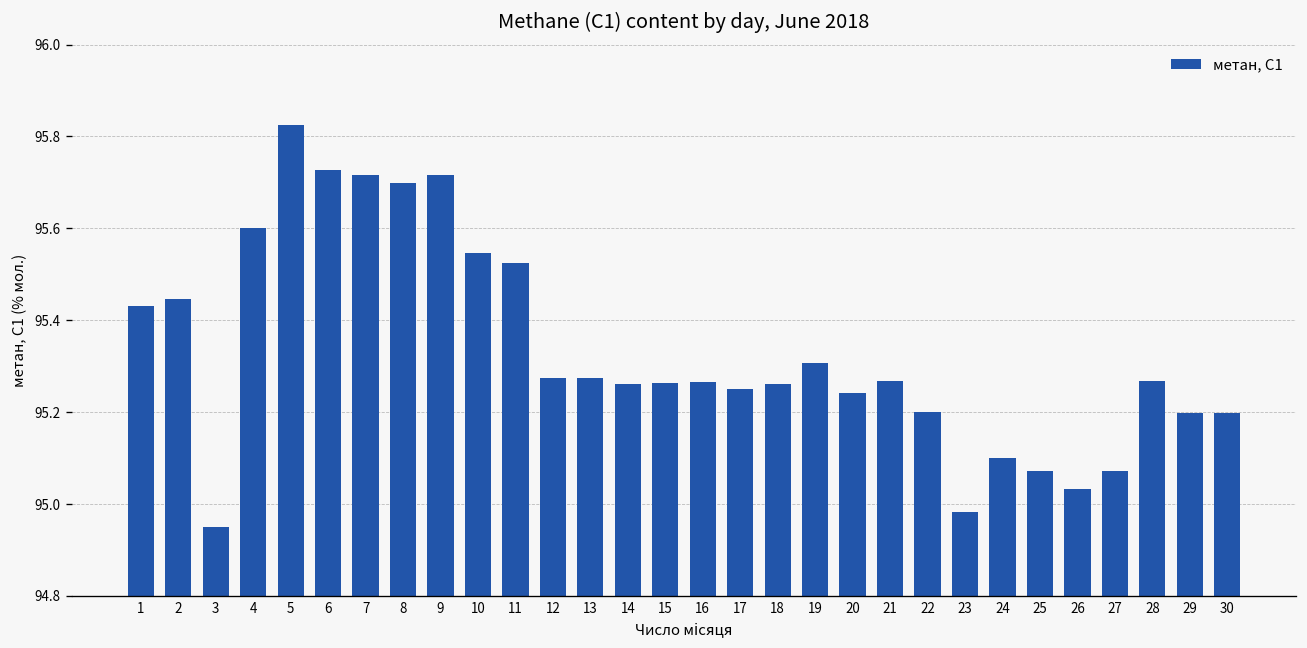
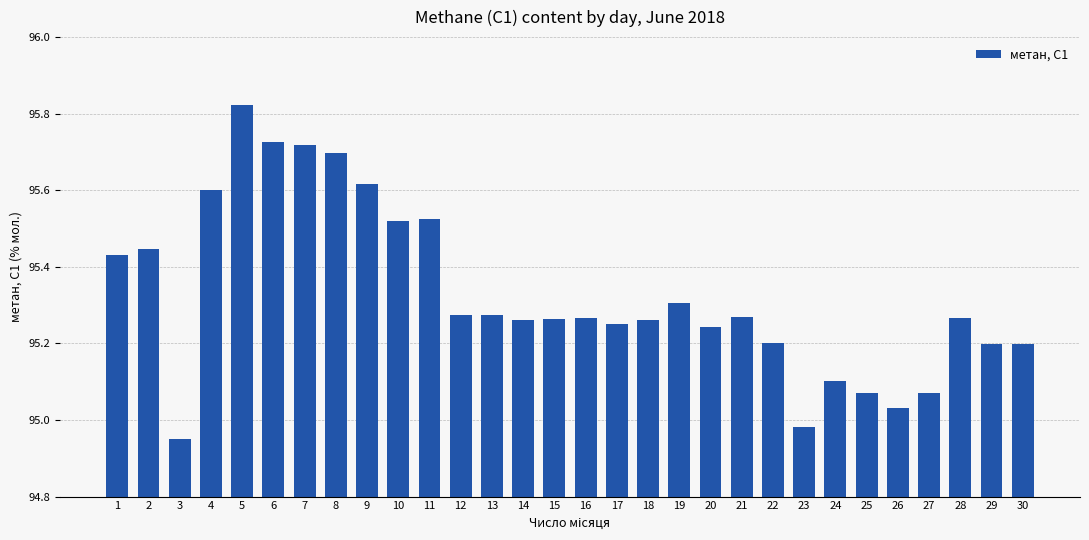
  {
    "1": 95.43,
    "2": 95.45,
    "3": 94.95,
    "4": 95.60,
    "5": 95.82,
    "6": 95.73,
    "7": 95.72,
    "8": 95.70,
-   "9": 95.72,
-   "10": 95.55,
+   "9": 95.62,
+   "10": 95.52,
    "11": 95.52,
    "12": 95.27,
    "13": 95.28,
    "14": 95.26,
    "15": 95.26,
    "16": 95.27,
    "17": 95.25,
    "18": 95.26,
    "19": 95.31,
    "20": 95.24,
    "21": 95.27,
    "22": 95.20,
    "23": 94.98,
    "24": 95.10,
    "25": 95.07,
    "26": 95.03,
    "27": 95.07,
    "28": 95.27,
    "29": 95.20,
    "30": 95.20
  }
